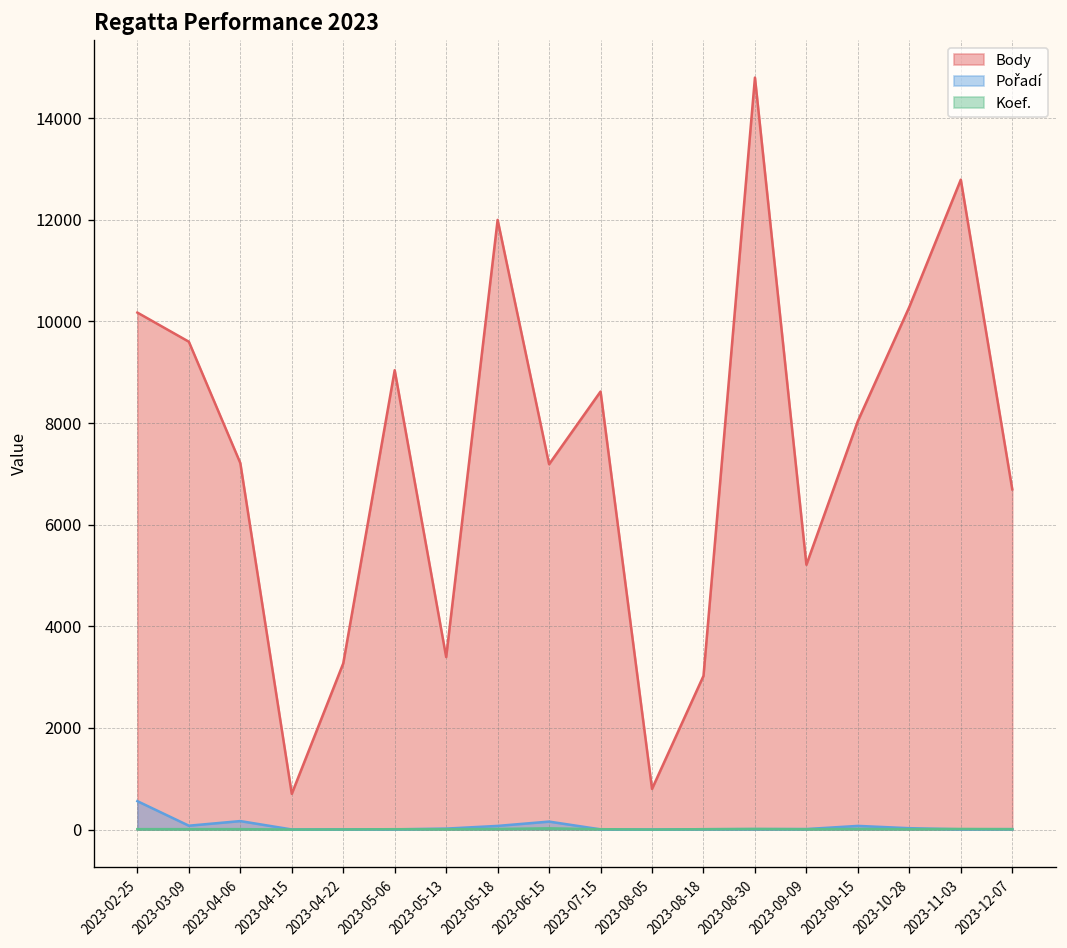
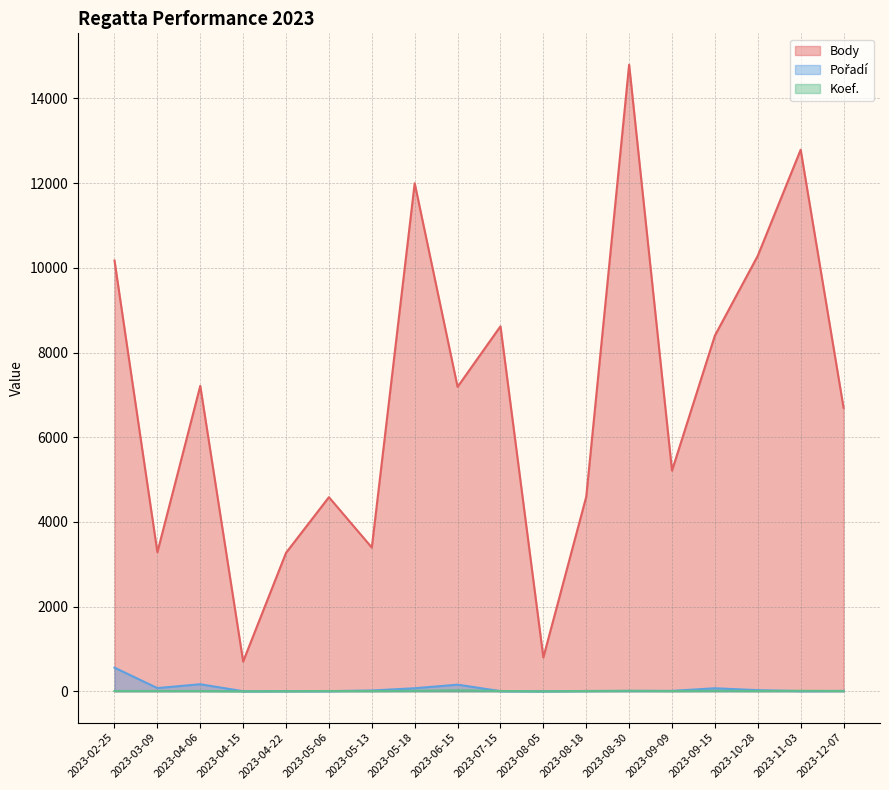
  {
    "Body": {
      "2023-02-25": 10200,
-     "2023-03-09": 9600,
+     "2023-03-09": 3300,
      "2023-04-06": 7200,
      "2023-04-15": 700,
      "2023-04-22": 3300,
-     "2023-05-06": 9000,
+     "2023-05-06": 4600,
      "2023-05-13": 3400,
      "2023-05-18": 12000,
      "2023-06-15": 7200,
      "2023-07-15": 8600,
      "2023-08-05": 800,
-     "2023-08-18": 3000,
+     "2023-08-18": 4600,
      "2023-08-30": 14800,
      "2023-09-09": 5200,
-     "2023-09-15": 8000,
+     "2023-09-15": 8400,
      "2023-10-28": 10300,
      "2023-11-03": 12800,
      "2023-12-07": 6700
    },
    "Pořadí": {
      "2023-02-25": 600,
      "2023-03-09": 100,
      "2023-04-06": 200,
      "2023-06-15": 200
    },
    "Koef.": {
      "2023-02-25": 0,
      "2023-03-09": 0,
      "2023-04-06": 0,
      "2023-06-15": 0
    }
  }
